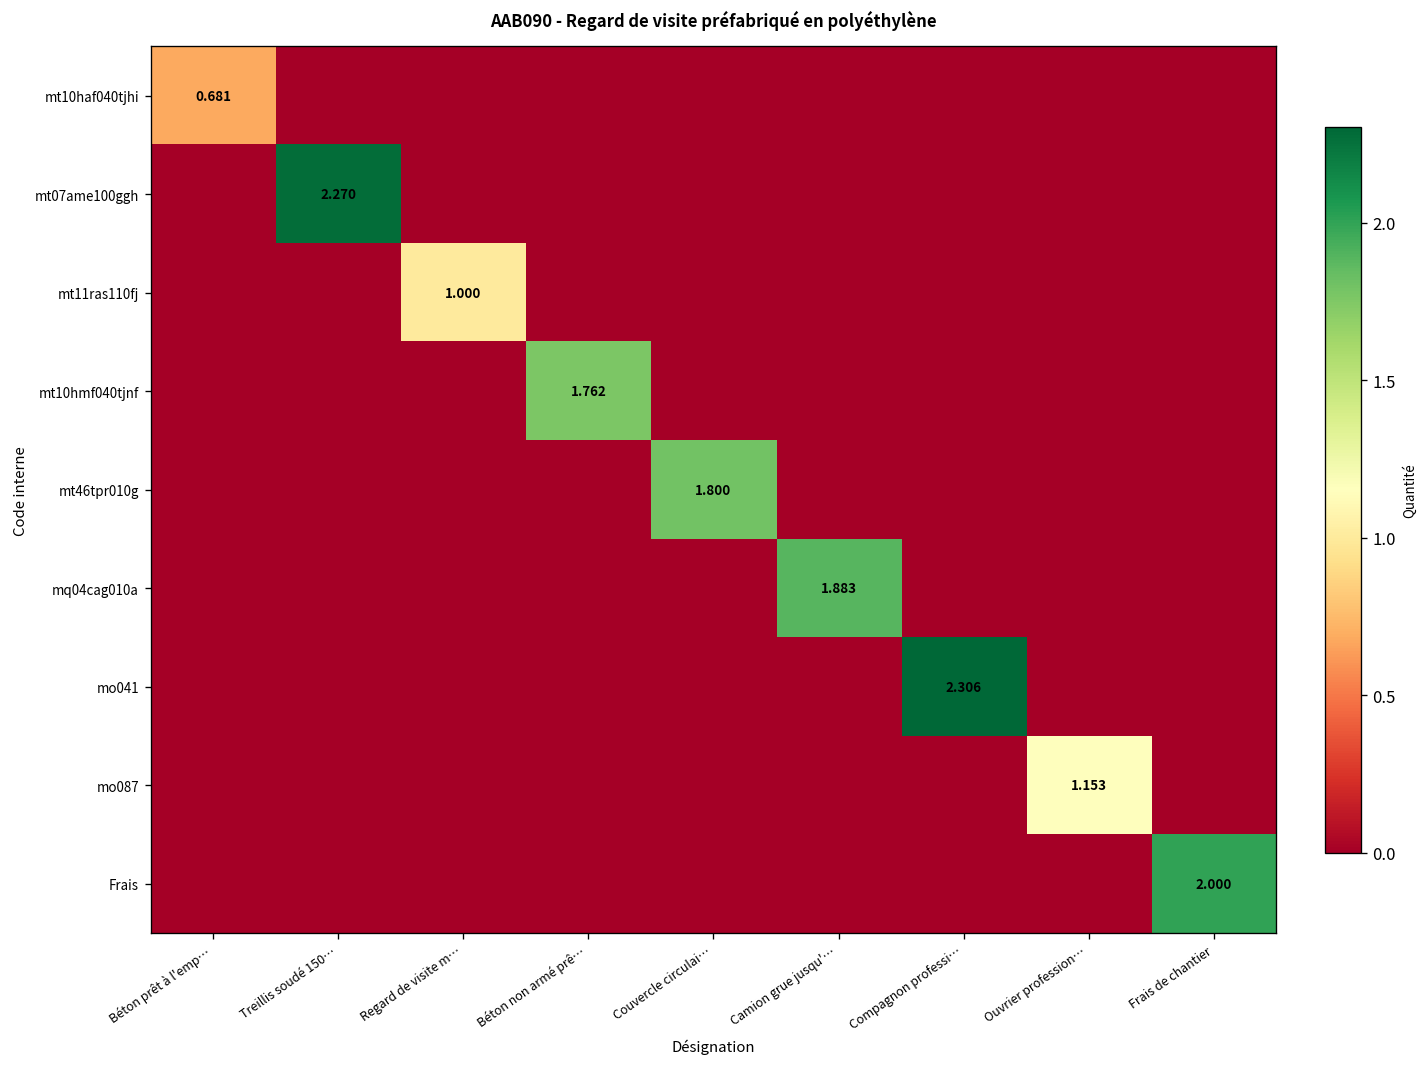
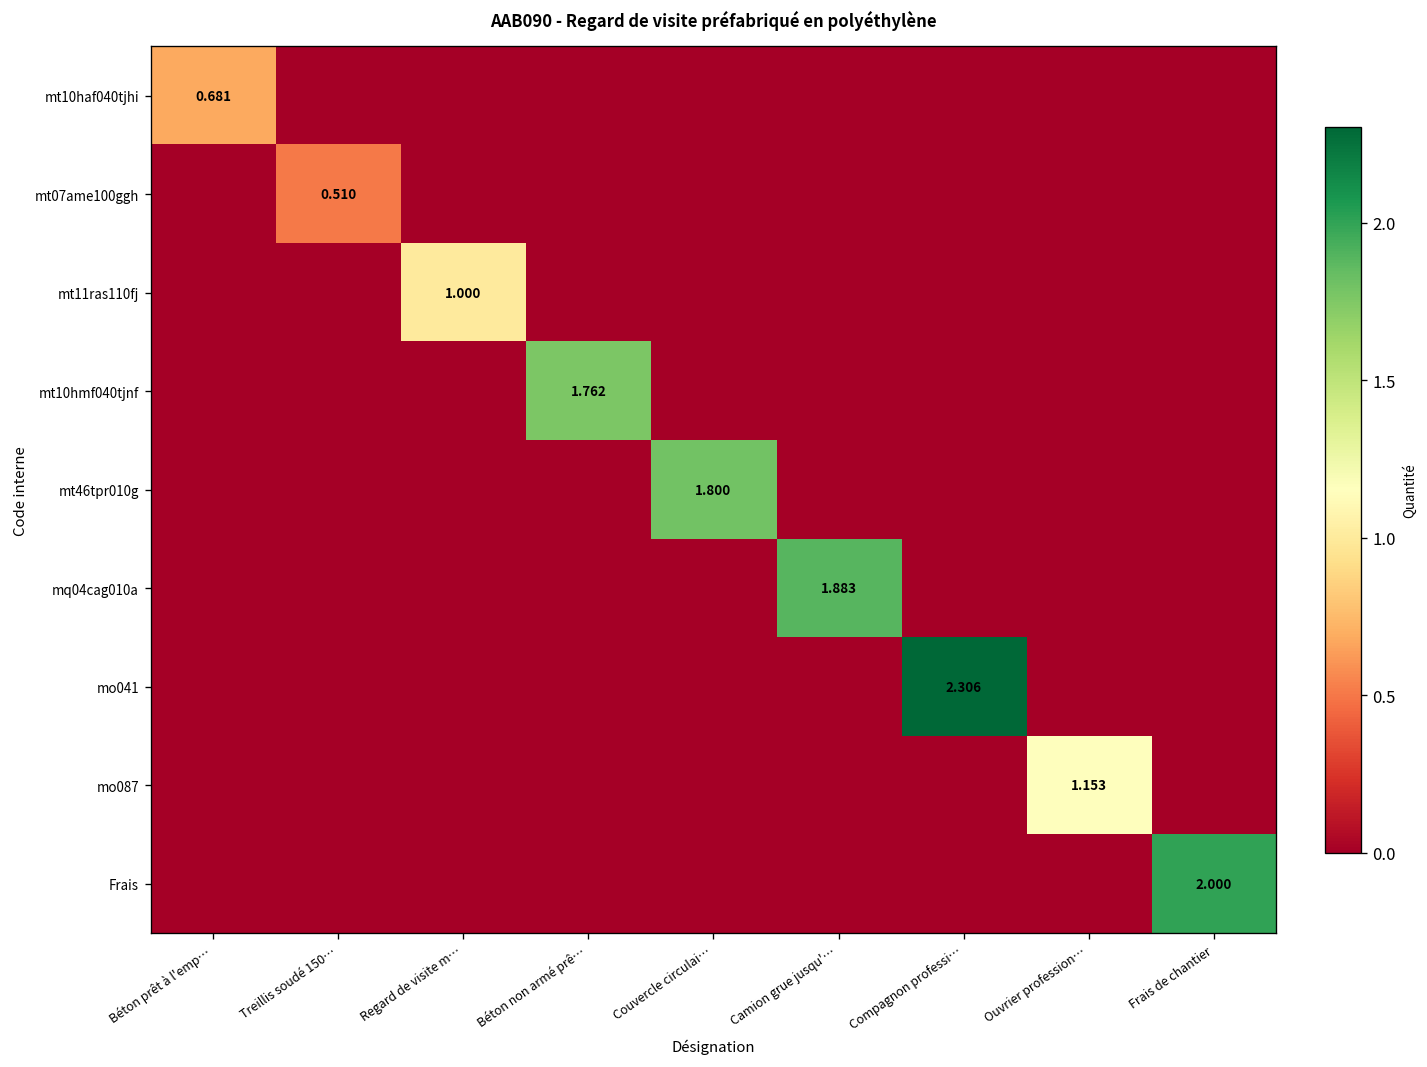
  {
    "mt10haf040tjhi": {
      "Béton prêt à l'emp…": 0.681
    },
    "mt07ame100ggh": {
-     "Treillis soudé 150…": 2.270
+     "Treillis soudé 150…": 0.510
    },
    "mt11ras110fj": {
      "Regard de visite m…": 1.000
    },
    "mt10hmf040tjnf": {
      "Béton non armé prê…": 1.762
    },
    "mt46tpr010g": {
      "Couvercle circulai…": 1.800
    },
    "mq04cag010a": {
      "Camion grue jusqu'…": 1.883
    },
    "mo041": {
      "Compagnon professi…": 2.306
    },
    "mo087": {
      "Ouvrier profession…": 1.153
    },
    "Frais": {
      "Frais de chantier": 2.000
    }
  }
